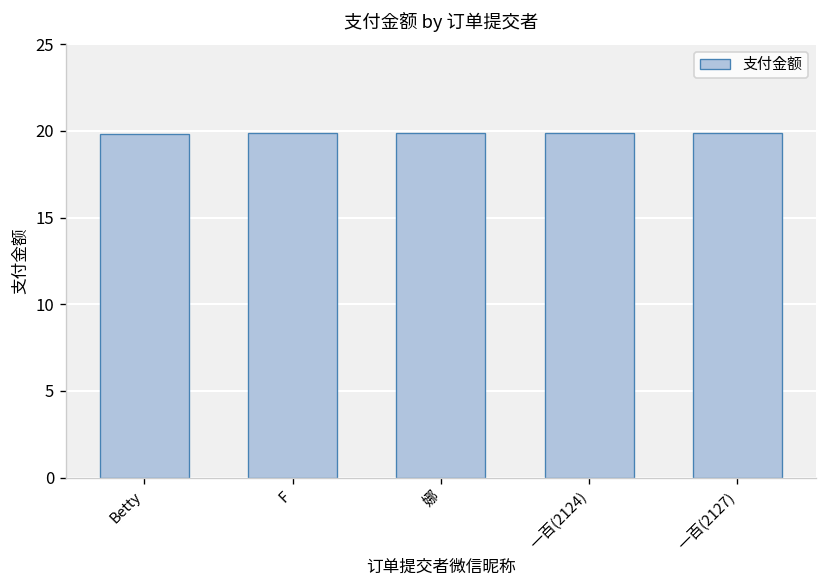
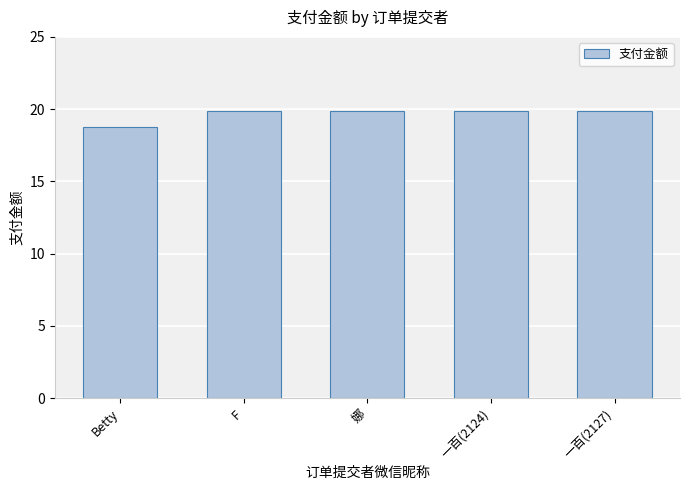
  {
-   "Betty": 19.8,
+   "Betty": 18.8,
    "F": 19.9,
    "娜": 19.9,
    "一百(2124)": 19.9,
    "一百(2127)": 19.9
  }
